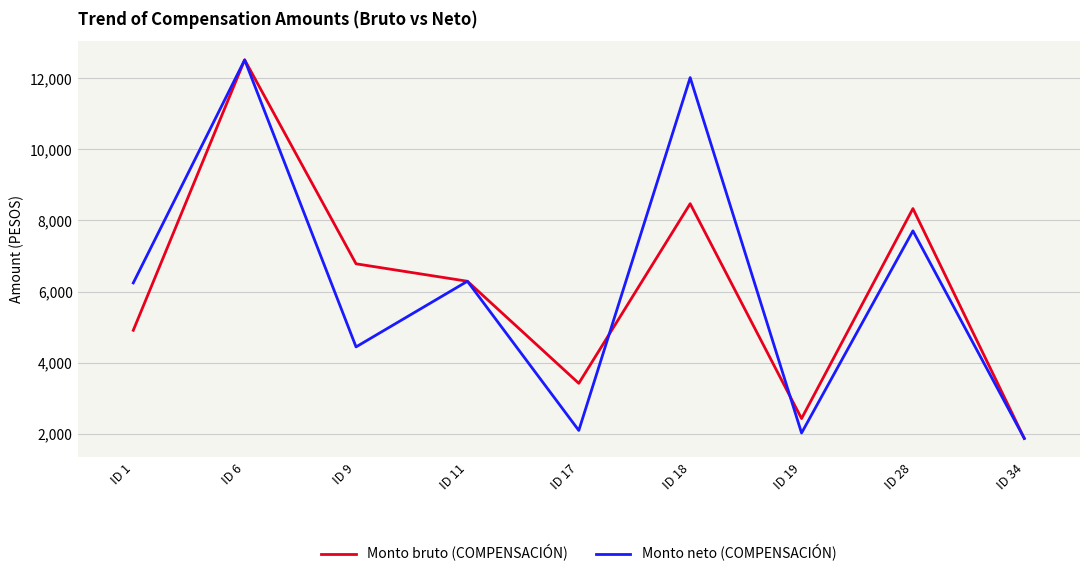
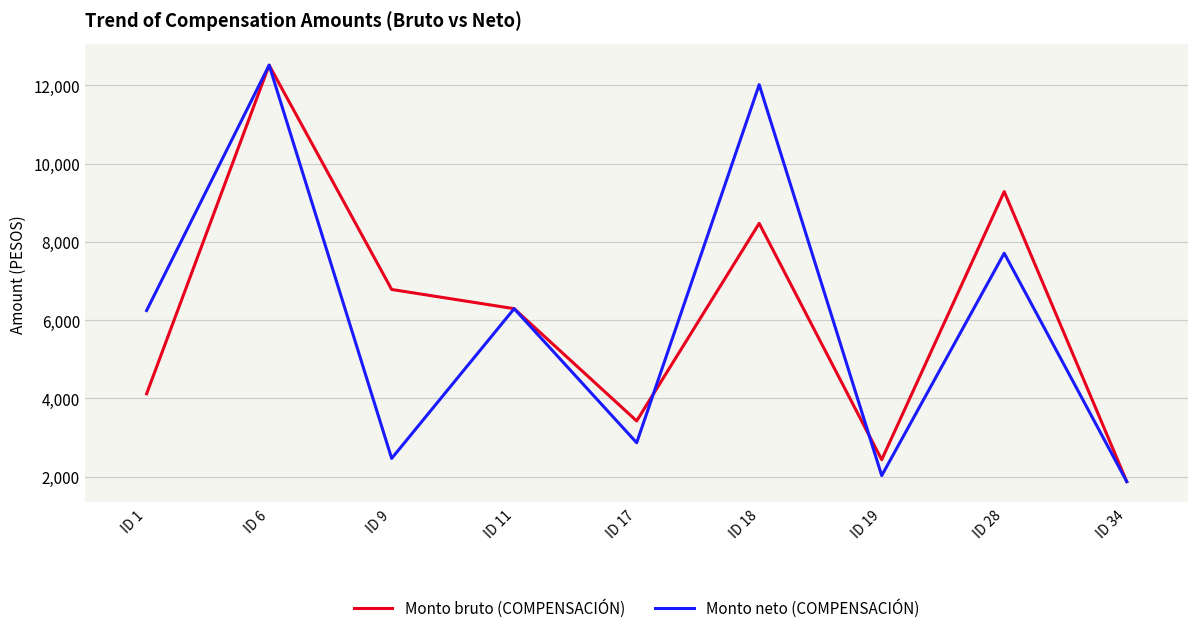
  {
    "Monto bruto (COMPENSACIÓN)": {
-     "ID 1": "4,900",
+     "ID 1": "4,100",
      "ID 9": "6,800",
      "ID 17": "3,400",
      "ID 18": "8,500",
      "ID 19": "2,400",
-     "ID 28": "8,300"
+     "ID 28": "9,300"
    },
    "Monto neto (COMPENSACIÓN)": {
      "ID 1": "6,200",
-     "ID 9": "4,400",
-     "ID 17": "2,100",
+     "ID 9": "2,500",
+     "ID 17": "2,900",
      "ID 18": "12,000",
      "ID 19": "2,000",
      "ID 28": "7,700"
    }
  }
